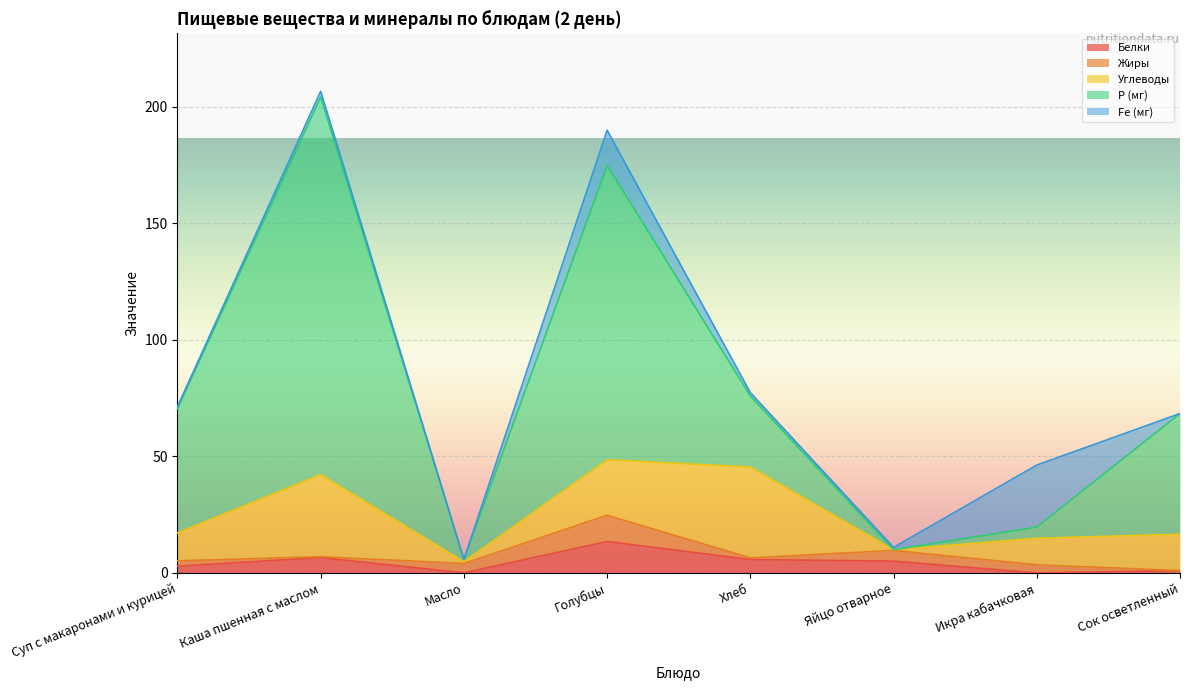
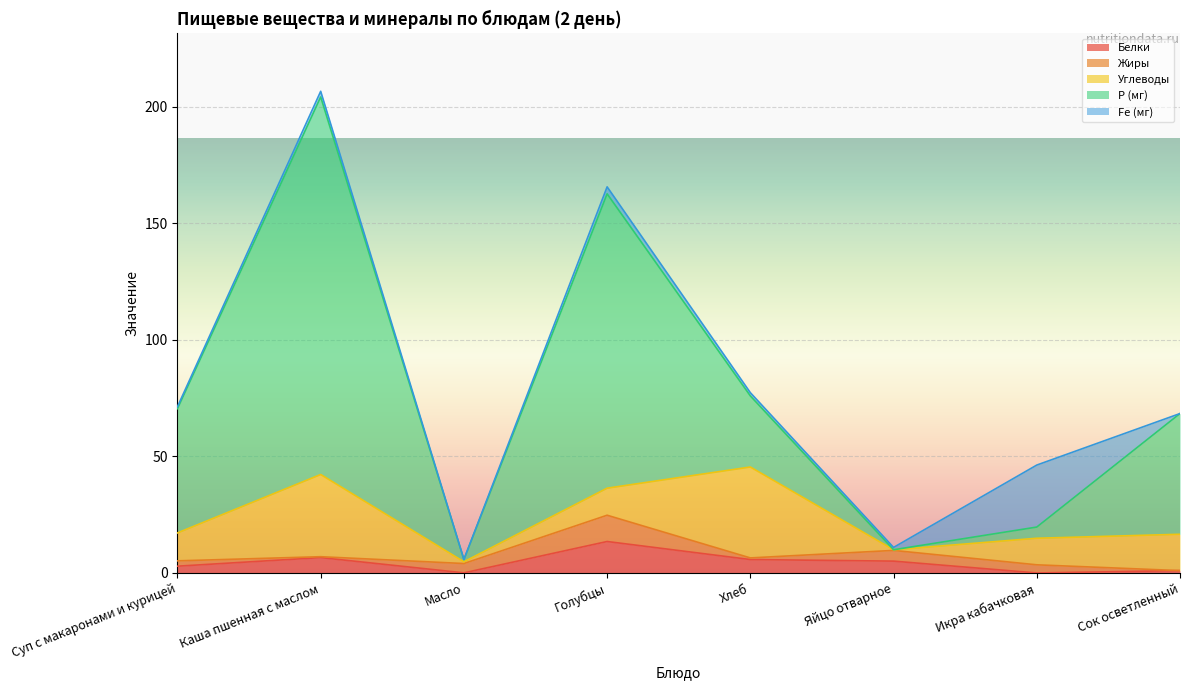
  {
    "Углеводы": {
      "Суп с макаронами и курицей": 12,
      "Каша пшенная с маслом": 35,
-     "Голубцы": 24,
+     "Голубцы": 12,
      "Хлеб": 39,
      "Икра кабачковая": 11,
      "Сок осветленный": 16
    },
    "Р (мг)": {
      "Каша пшенная с маслом": 162,
      "Голубцы": 126,
      "Хлеб": 31,
      "Икра кабачковая": 5
    },
    "Fe (мг)": {
      "Каша пшенная с маслом": 2,
-     "Голубцы": 15,
+     "Голубцы": 3,
      "Хлеб": 1,
      "Икра кабачковая": 27
    }
  }
